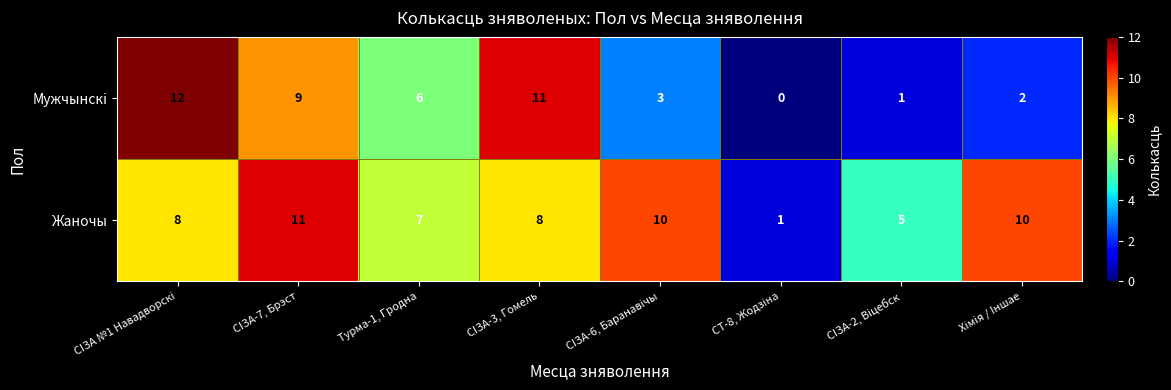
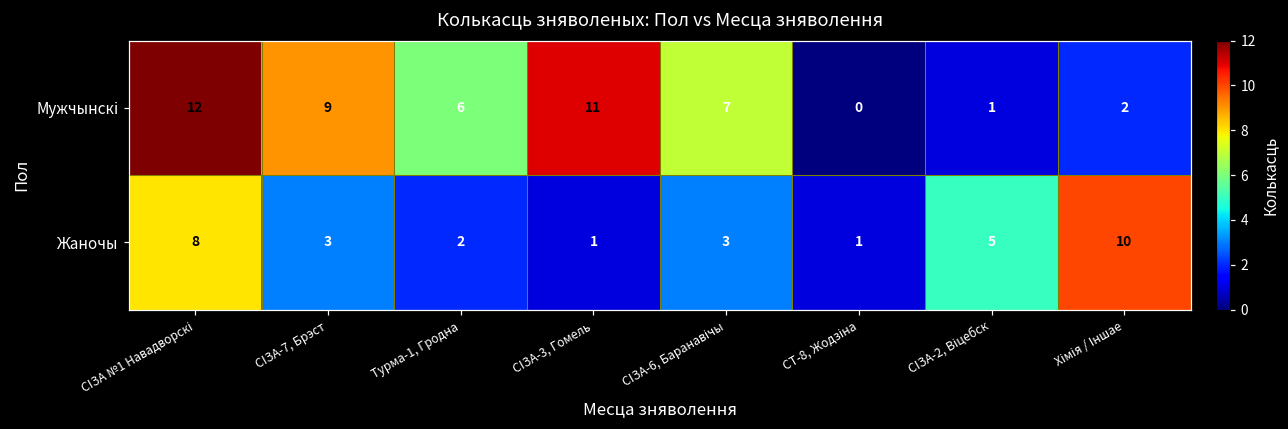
  {
    "Мужчынскі": {
      "СІЗА №1 Навадворскі": 12,
      "СІЗА-7, Брэст": 9,
      "Турма-1, Гродна": 6,
      "СІЗА-3, Гомель": 11,
-     "СІЗА-6, Баранавічы": 3,
+     "СІЗА-6, Баранавічы": 7,
      "СТ-8, Жодзіна": 0,
      "СІЗА-2, Віцебск": 1,
      "Хімія / Іншае": 2
    },
    "Жаночы": {
      "СІЗА №1 Навадворскі": 8,
-     "СІЗА-7, Брэст": 11,
-     "Турма-1, Гродна": 7,
-     "СІЗА-3, Гомель": 8,
-     "СІЗА-6, Баранавічы": 10,
+     "СІЗА-7, Брэст": 3,
+     "Турма-1, Гродна": 2,
+     "СІЗА-3, Гомель": 1,
+     "СІЗА-6, Баранавічы": 3,
      "СТ-8, Жодзіна": 1,
      "СІЗА-2, Віцебск": 5,
      "Хімія / Іншае": 10
    }
  }
